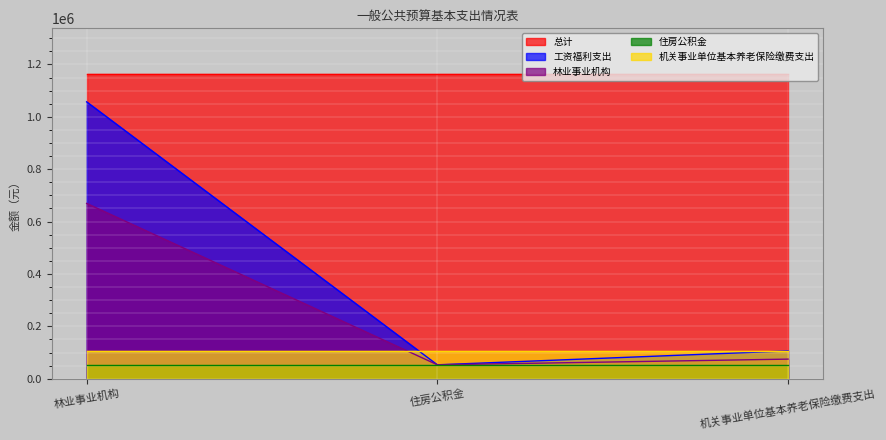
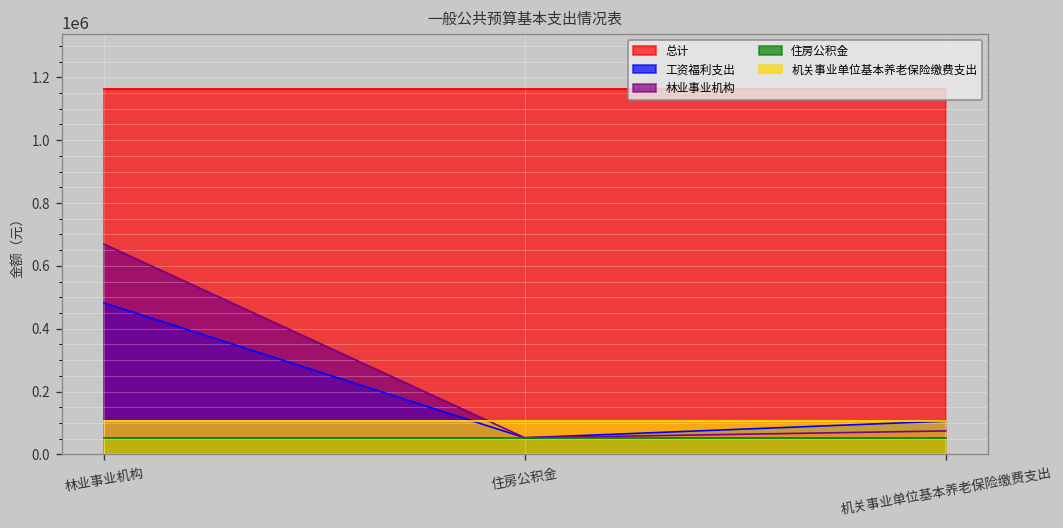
  {
    "总计": {
      "林业事业机构": 1160000,
      "住房公积金": 1160000
    },
    "工资福利支出": {
-     "林业事业机构": 1060000
+     "林业事业机构": 480000
    },
    "林业事业机构": {
      "林业事业机构": 670000,
      "机关事业单位基本养老保险缴费支出": 70000
    },
    "住房公积金": {
      "林业事业机构": 50000,
      "机关事业单位基本养老保险缴费支出": 50000
    },
    "机关事业单位基本养老保险缴费支出": {
      "林业事业机构": 110000,
      "住房公积金": 110000
    }
  }
